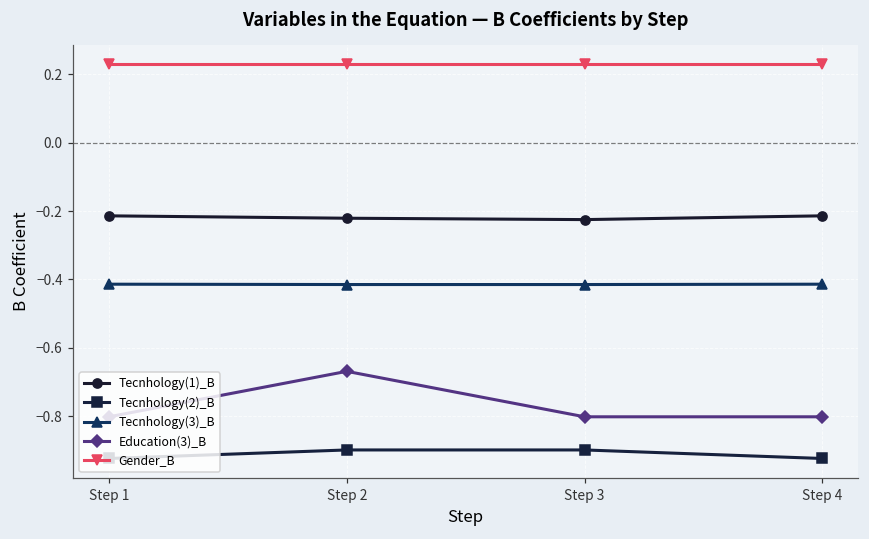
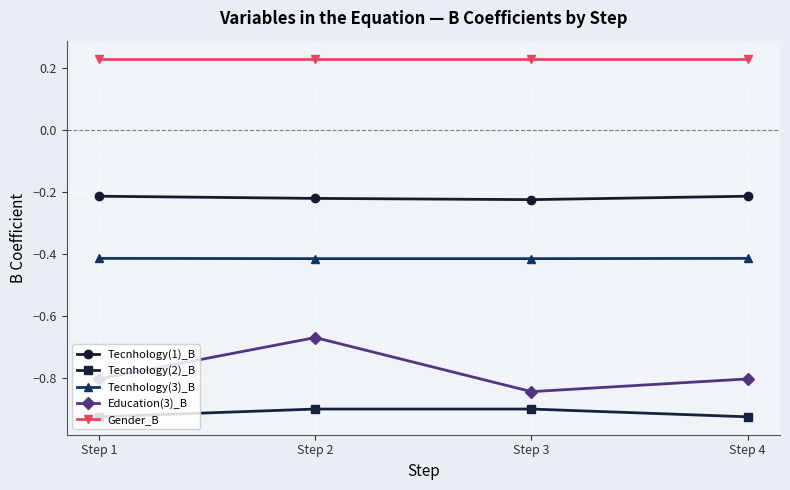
  {
    "Education(3)_B": {
      "Step 2": -0.67,
-     "Step 3": -0.80,
+     "Step 3": -0.84,
      "Step 4": -0.80
    },
    "Gender_B": {
      "Step 1": 0.23,
      "Step 2": 0.23,
      "Step 3": 0.23,
      "Step 4": 0.23
    }
  }
